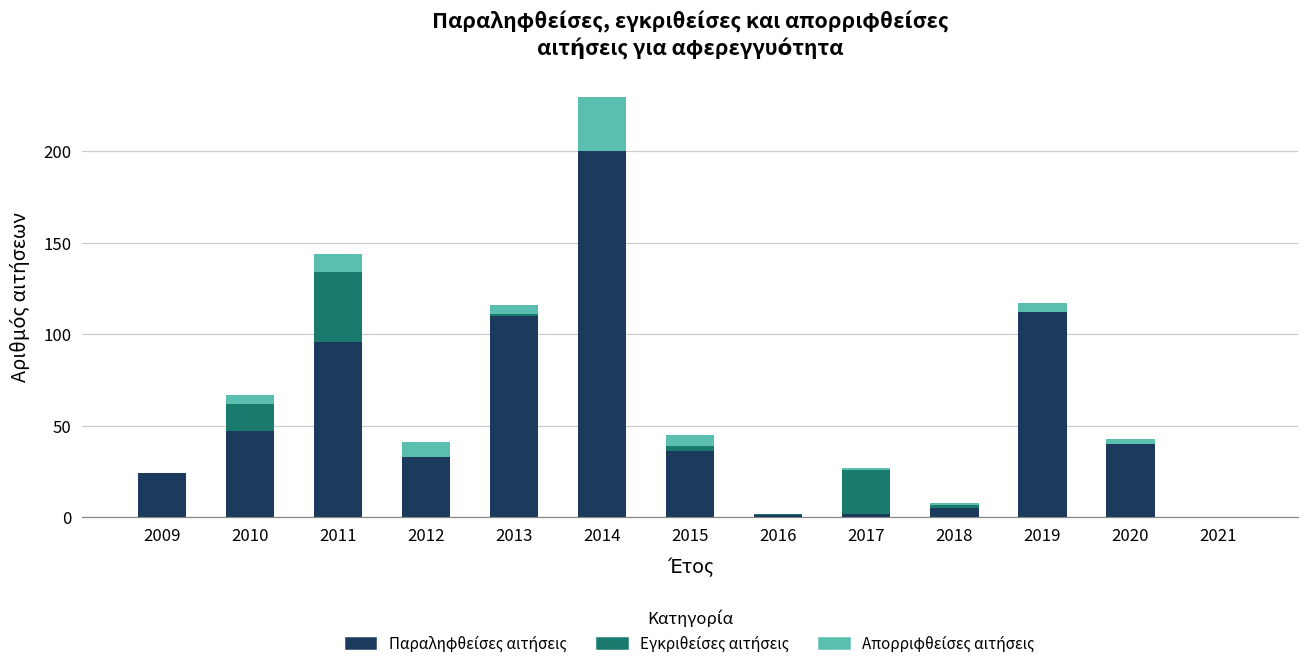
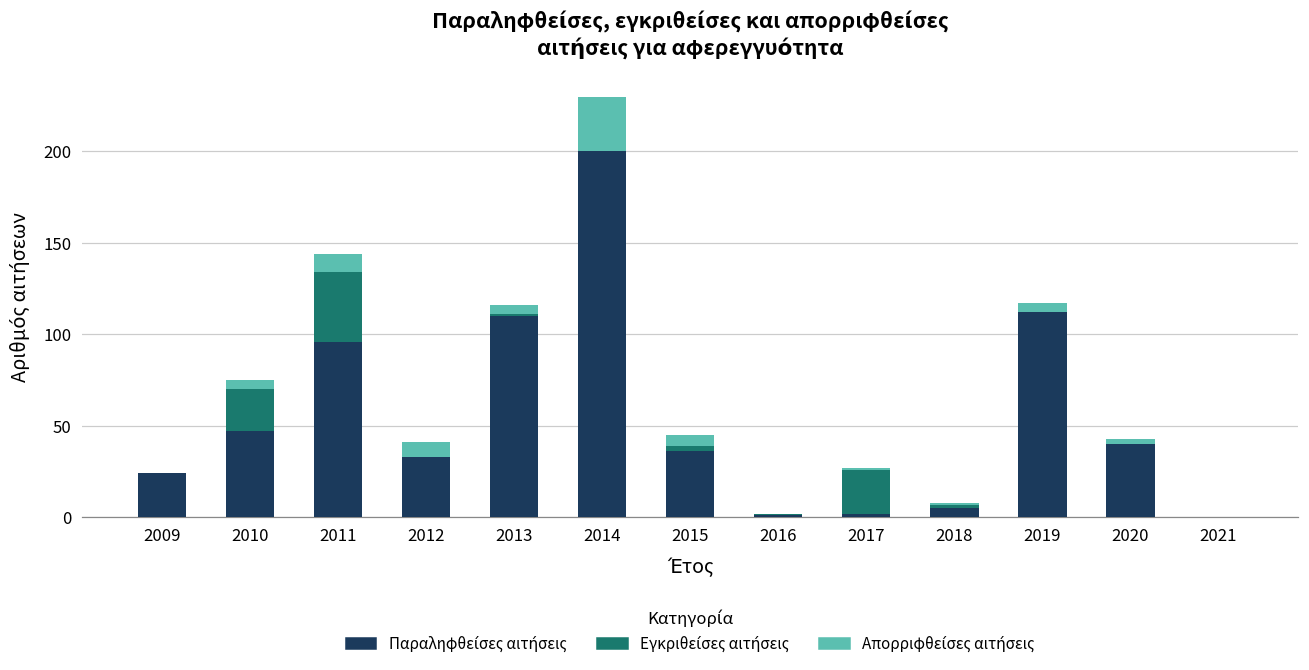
  {
    "Παραληφθείσες αιτήσεις": {
      "2009": 24,
      "2010": 47,
      "2011": 96,
      "2012": 33,
      "2013": 110,
      "2014": 200,
      "2015": 36,
      "2017": 2,
      "2018": 5,
      "2019": 112,
      "2020": 40,
      "2021": 0
    },
    "Εγκριθείσες αιτήσεις": {
      "2009": 0,
-     "2010": 15,
+     "2010": 23,
      "2011": 38,
      "2012": 0,
      "2014": 0,
      "2015": 3,
      "2017": 24,
      "2018": 2,
      "2019": 0,
      "2020": 0,
      "2021": 0
    },
    "Απορριφθείσες αιτήσεις": {
      "2009": 0,
      "2010": 5,
      "2011": 10,
      "2012": 8,
      "2013": 5,
      "2014": 30,
      "2015": 6,
      "2016": 0,
      "2019": 5,
      "2020": 3,
      "2021": 0
    }
  }
